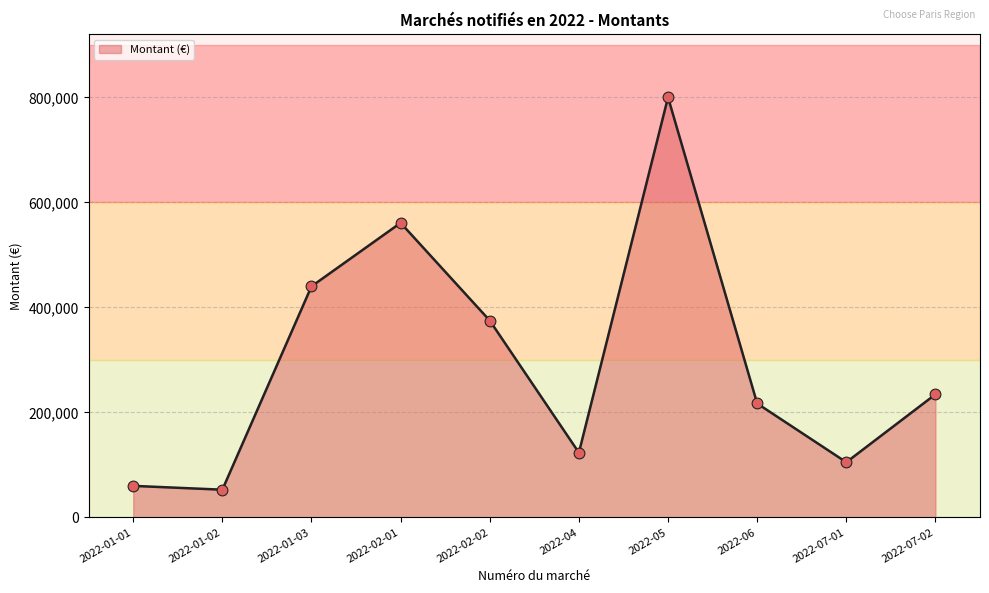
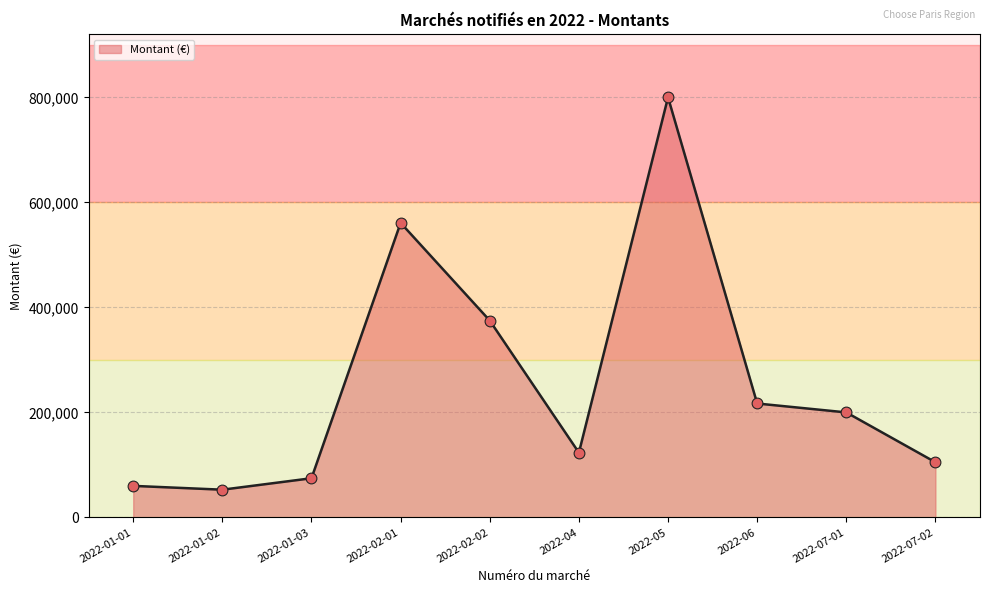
  {
    "2022-01-01": "60,000",
    "2022-01-02": "50,000",
-   "2022-01-03": "440,000",
+   "2022-01-03": "70,000",
    "2022-02-01": "560,000",
    "2022-02-02": "370,000",
    "2022-04": "120,000",
    "2022-05": "800,000",
    "2022-06": "220,000",
-   "2022-07-01": "110,000",
-   "2022-07-02": "230,000"
+   "2022-07-01": "200,000",
+   "2022-07-02": "110,000"
  }
